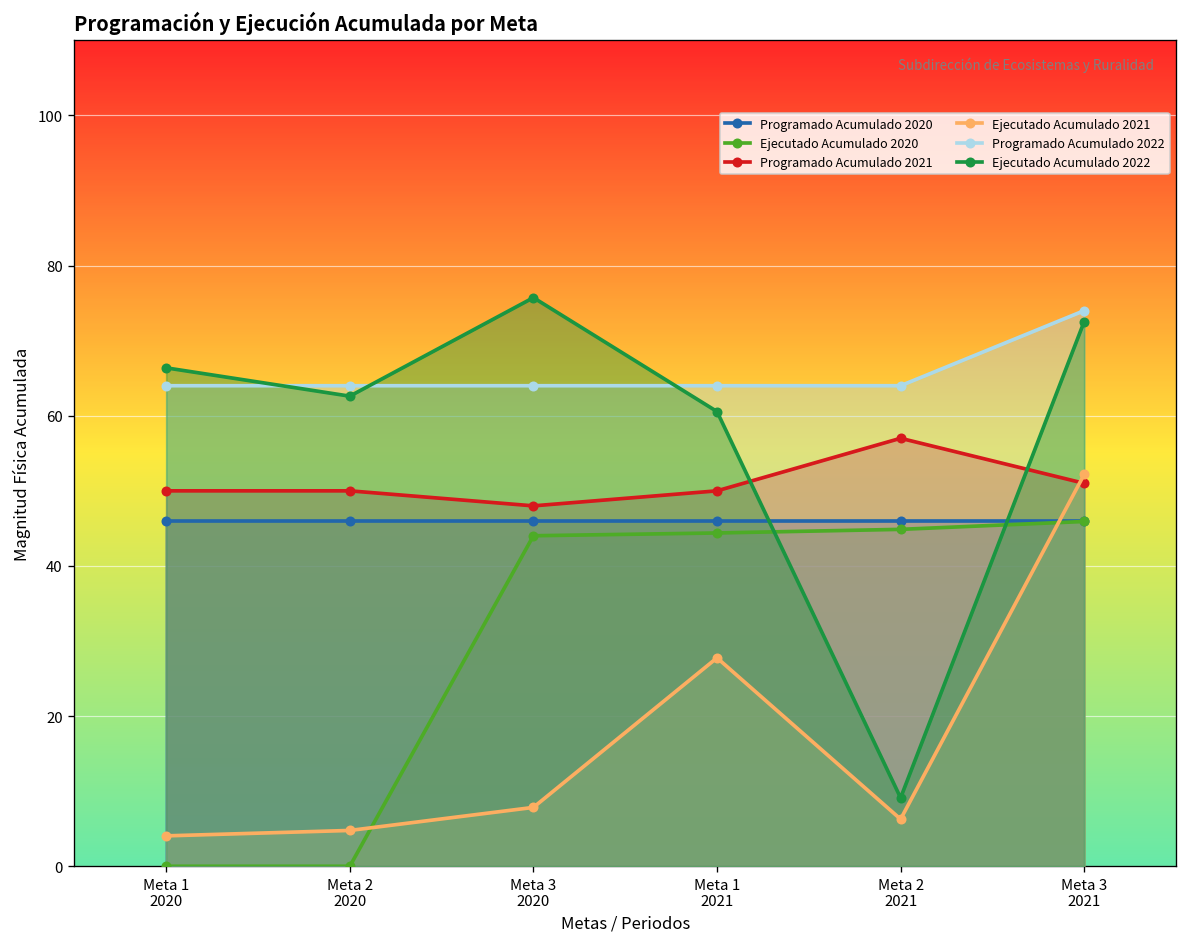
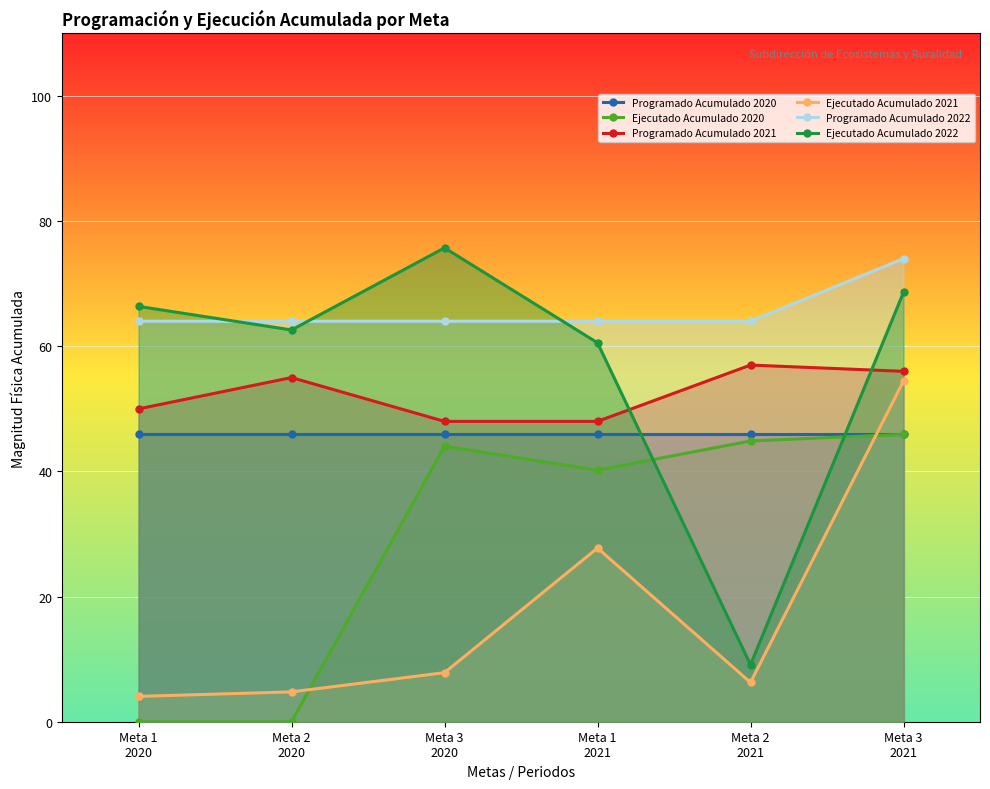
  {
    "Programado Acumulado 2020": {
      "Meta 1 2020": 46,
      "Meta 2 2020": 46,
      "Meta 3 2020": 46,
      "Meta 1 2021": 46,
      "Meta 2 2021": 46
    },
    "Ejecutado Acumulado 2020": {
      "Meta 1 2020": 0,
      "Meta 2 2020": 0,
      "Meta 3 2020": 44,
-     "Meta 1 2021": 44,
+     "Meta 1 2021": 40,
      "Meta 2 2021": 45
    },
    "Programado Acumulado 2021": {
      "Meta 1 2020": 50,
-     "Meta 2 2020": 50,
+     "Meta 2 2020": 55,
      "Meta 3 2020": 48,
-     "Meta 1 2021": 50,
+     "Meta 1 2021": 48,
      "Meta 2 2021": 57,
-     "Meta 3 2021": 51
+     "Meta 3 2021": 56
    },
    "Ejecutado Acumulado 2021": {
      "Meta 1 2020": 4,
      "Meta 2 2020": 5,
      "Meta 3 2020": 8,
      "Meta 1 2021": 28,
      "Meta 2 2021": 6,
-     "Meta 3 2021": 52
+     "Meta 3 2021": 54
    },
    "Programado Acumulado 2022": {
      "Meta 1 2020": 64,
      "Meta 2 2020": 64,
      "Meta 3 2020": 64,
      "Meta 1 2021": 64,
      "Meta 2 2021": 64,
      "Meta 3 2021": 74
    },
    "Ejecutado Acumulado 2022": {
      "Meta 1 2020": 66,
      "Meta 2 2020": 63,
      "Meta 3 2020": 76,
      "Meta 1 2021": 61,
      "Meta 2 2021": 9,
-     "Meta 3 2021": 73
+     "Meta 3 2021": 69
    }
  }
